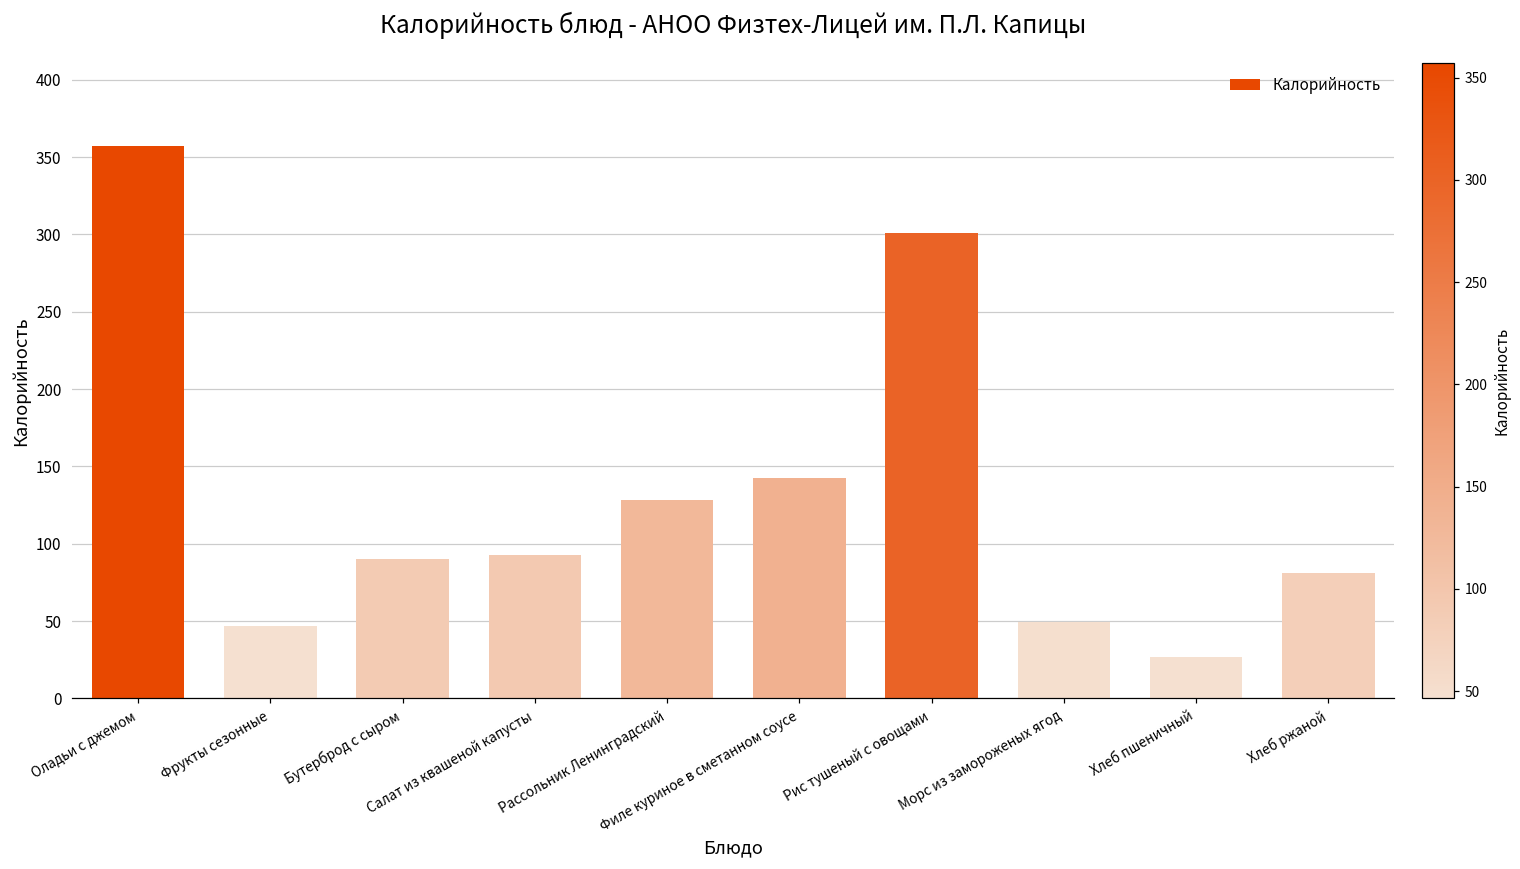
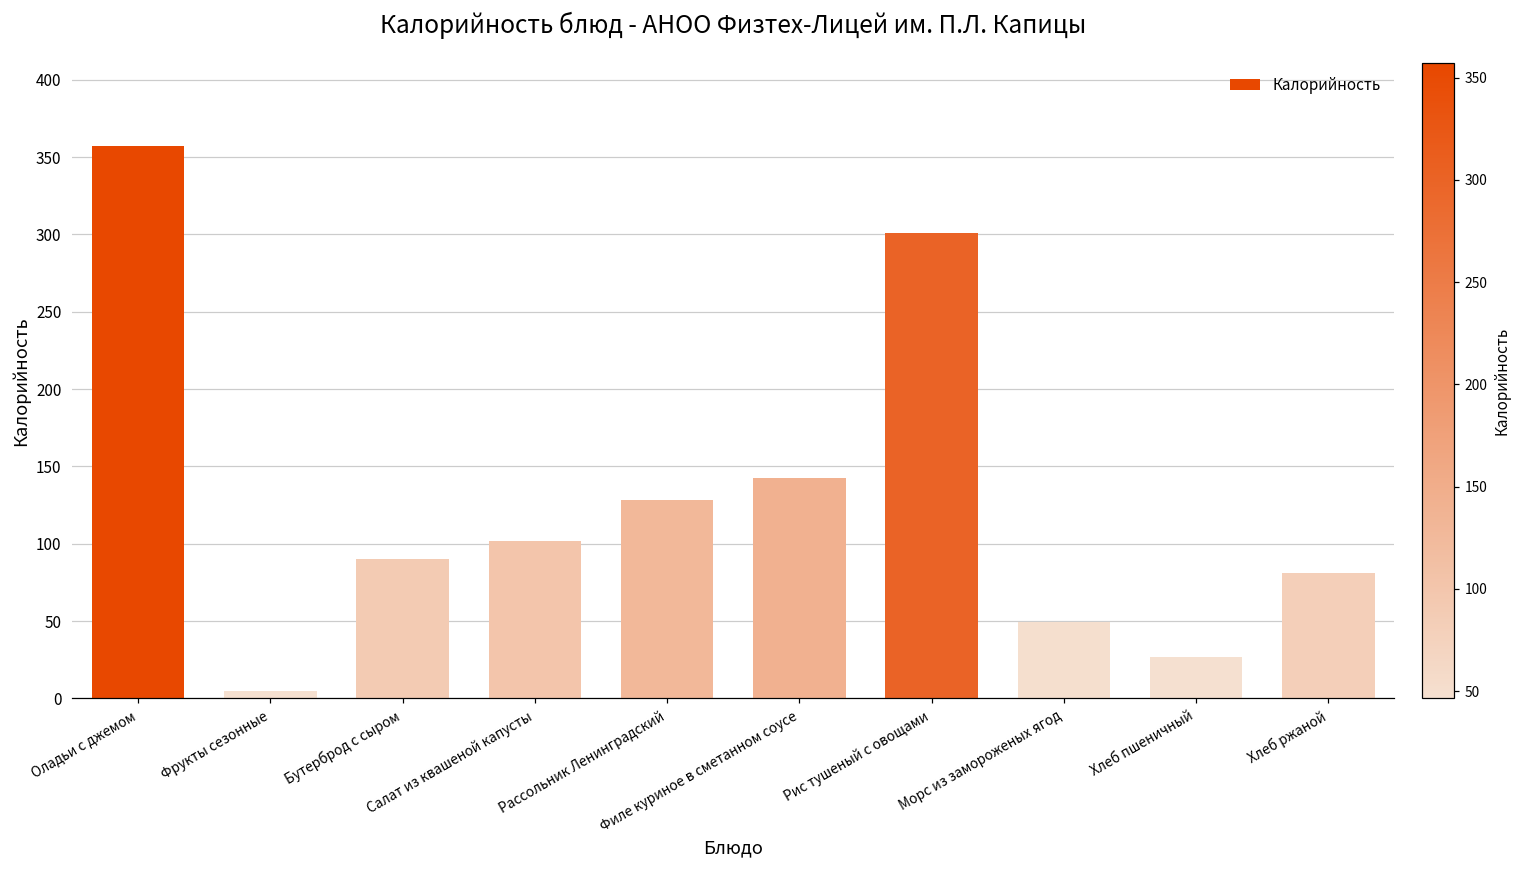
  {
    "Оладьи с джемом": 357,
-   "Фрукты сезонные": 47,
+   "Фрукты сезонные": 5,
    "Бутерброд с сыром": 90,
-   "Салат из квашеной капусты": 93,
+   "Салат из квашеной капусты": 102,
    "Рассольник Ленинградский": 128,
    "Филе куриное в сметанном соусе": 143,
    "Рис тушеный с овощами": 301,
    "Морс из замороженых ягод": 50,
    "Хлеб пшеничный": 27,
    "Хлеб ржаной": 81
  }
